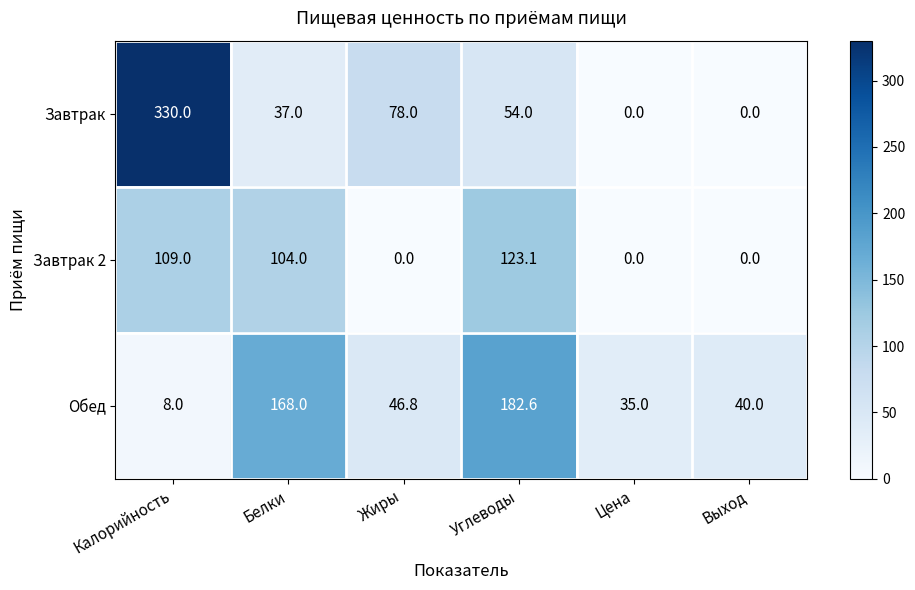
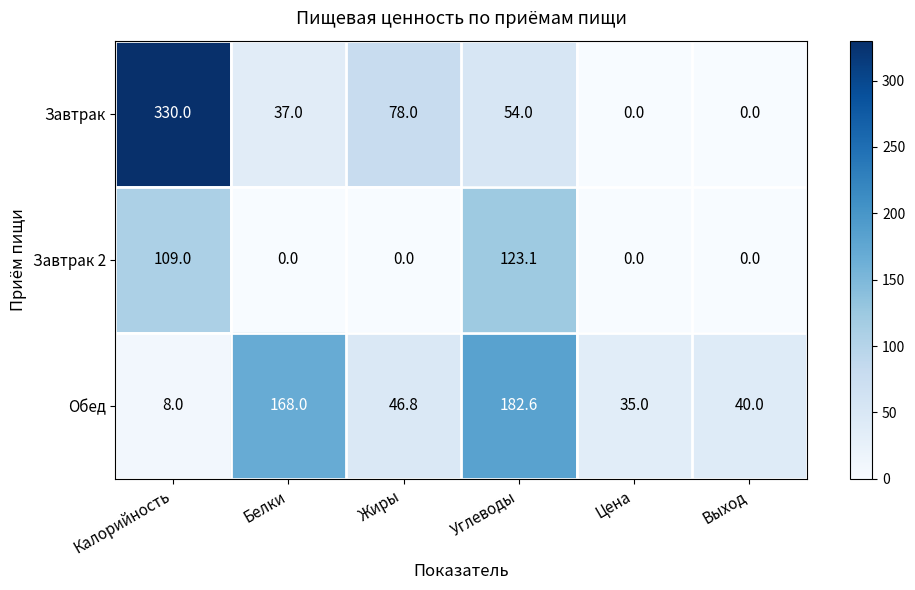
  {
    "Завтрак": {
      "Калорийность": 330.0,
      "Белки": 37.0,
      "Жиры": 78.0,
      "Углеводы": 54.0,
      "Цена": 0.0,
      "Выход": 0.0
    },
    "Завтрак 2": {
      "Калорийность": 109.0,
-     "Белки": 104.0,
+     "Белки": 0.0,
      "Жиры": 0.0,
      "Углеводы": 123.1,
      "Цена": 0.0,
      "Выход": 0.0
    },
    "Обед": {
      "Калорийность": 8.0,
      "Белки": 168.0,
      "Жиры": 46.8,
      "Углеводы": 182.6,
      "Цена": 35.0,
      "Выход": 40.0
    }
  }
